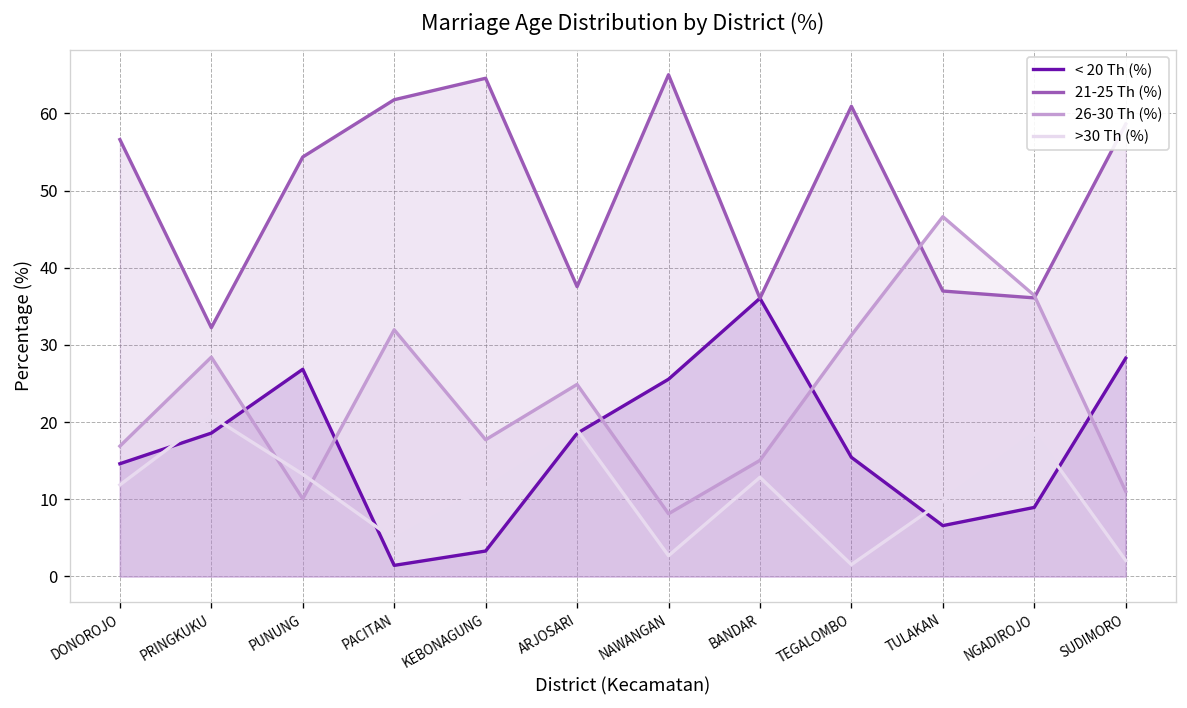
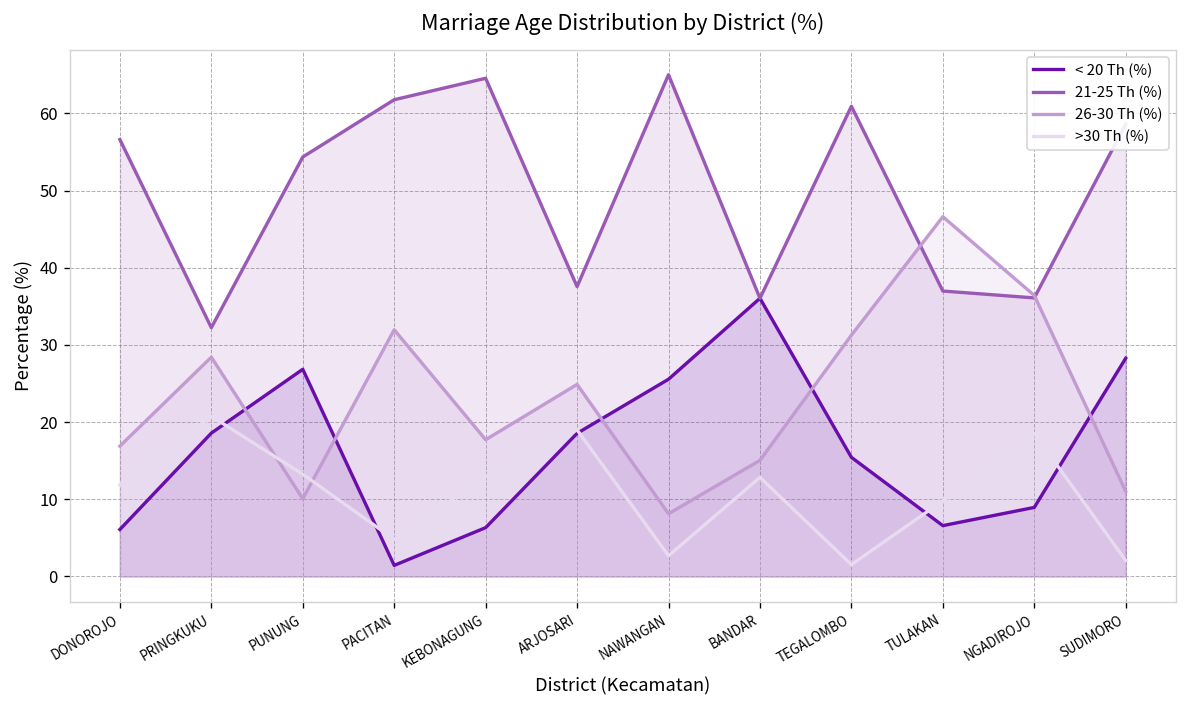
  {
    "< 20 Th (%)": {
-     "DONOROJO": 15,
+     "DONOROJO": 6,
      "PRINGKUKU": 19,
      "PUNUNG": 27,
      "PACITAN": 1,
-     "KEBONAGUNG": 3,
+     "KEBONAGUNG": 6,
      "ARJOSARI": 19,
      "NAWANGAN": 26,
      "TEGALOMBO": 15,
      "TULAKAN": 7,
      "NGADIROJO": 9,
      "SUDIMORO": 28
    },
    "21-25 Th (%)": {
      "DONOROJO": 57,
      "PRINGKUKU": 32,
      "PUNUNG": 54,
      "PACITAN": 62,
      "KEBONAGUNG": 65,
      "ARJOSARI": 38,
      "NAWANGAN": 65,
      "TEGALOMBO": 61,
      "TULAKAN": 37
    },
    "26-30 Th (%)": {
      "DONOROJO": 17,
      "PRINGKUKU": 28,
      "PUNUNG": 10,
      "PACITAN": 32,
      "KEBONAGUNG": 18,
      "ARJOSARI": 25,
      "NAWANGAN": 8,
      "BANDAR": 15,
      "TEGALOMBO": 31,
      "TULAKAN": 47,
      "SUDIMORO": 11
    },
    ">30 Th (%)": {
      "DONOROJO": 12,
      "PRINGKUKU": 21,
      "PUNUNG": 13,
      "PACITAN": 5,
-     "KEBONAGUNG": 11,
+     "KEBONAGUNG": 13,
      "ARJOSARI": 19,
      "NAWANGAN": 3,
      "BANDAR": 13,
      "TEGALOMBO": 2,
      "TULAKAN": 10,
      "NGADIROJO": 19,
      "SUDIMORO": 2
    }
  }
